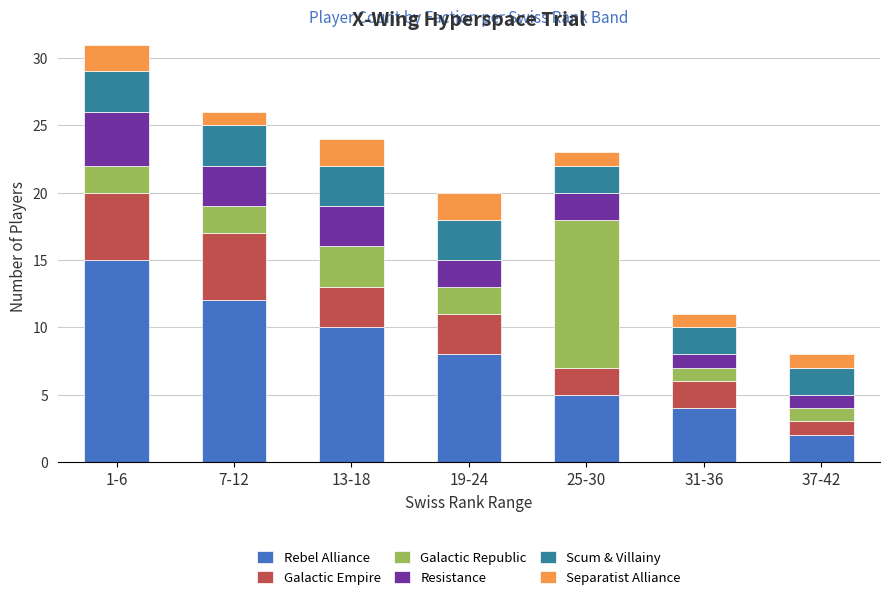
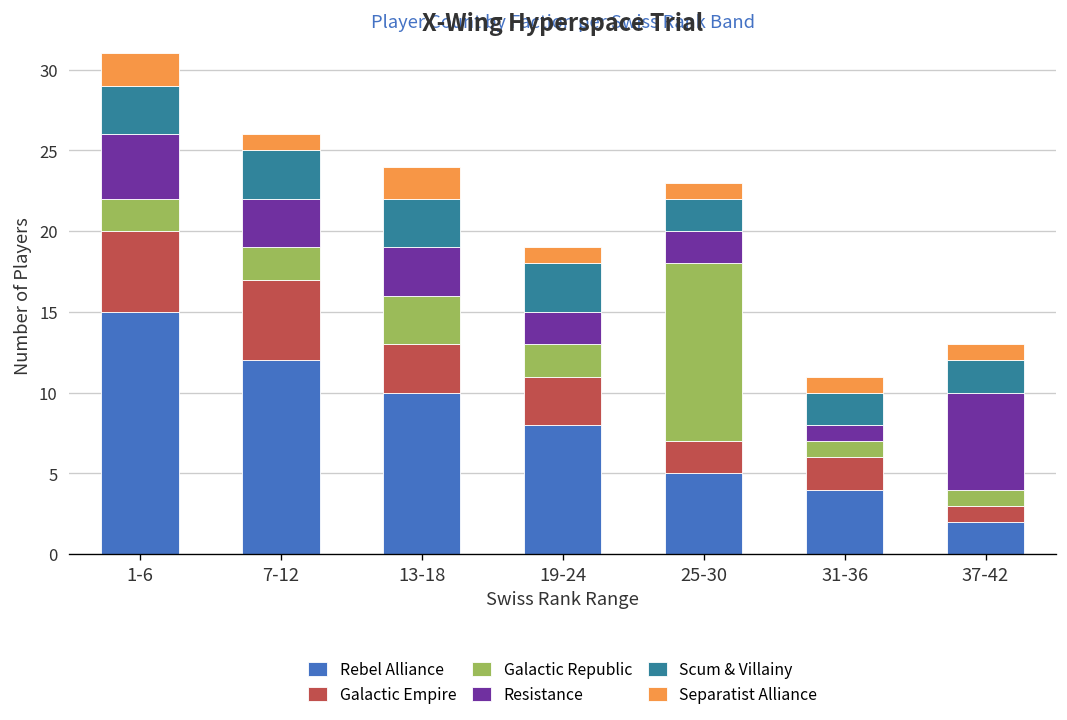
  {
    "Galactic Empire": {
      "1-6": 5,
      "7-12": 5,
      "13-18": 3,
      "19-24": 3,
      "25-30": 2,
      "31-36": 2,
      "37-42": 1
    },
    "Galactic Republic": {
      "1-6": 2,
      "7-12": 2,
      "13-18": 3,
      "19-24": 2,
      "25-30": 11,
      "31-36": 1,
      "37-42": 1
    },
    "Resistance": {
      "1-6": 4,
      "7-12": 3,
      "13-18": 3,
      "19-24": 2,
      "25-30": 2,
      "31-36": 1,
-     "37-42": 1
+     "37-42": 6
    },
    "Separatist Alliance": {
      "1-6": 2,
      "7-12": 1,
      "13-18": 2,
-     "19-24": 2,
+     "19-24": 1,
      "25-30": 1,
      "31-36": 1,
      "37-42": 1
    }
  }
